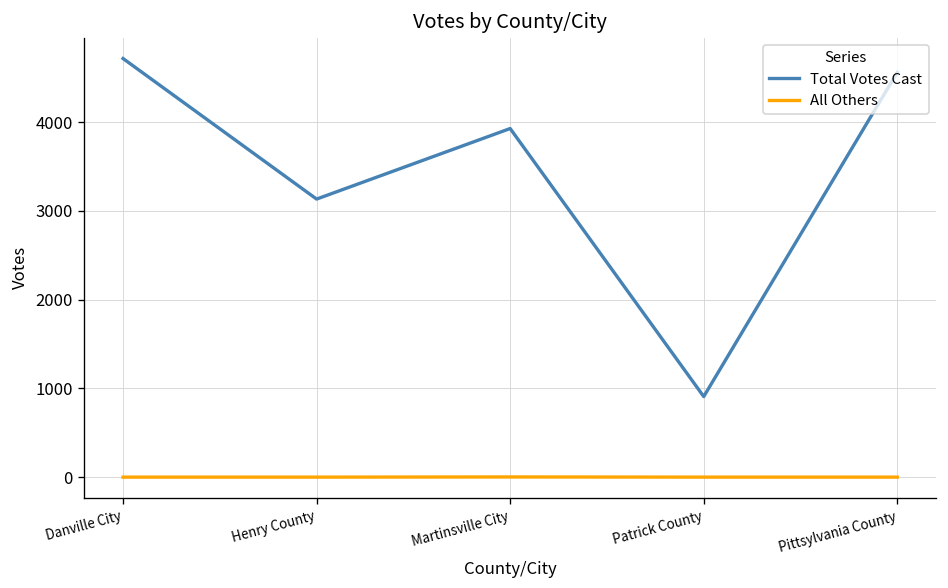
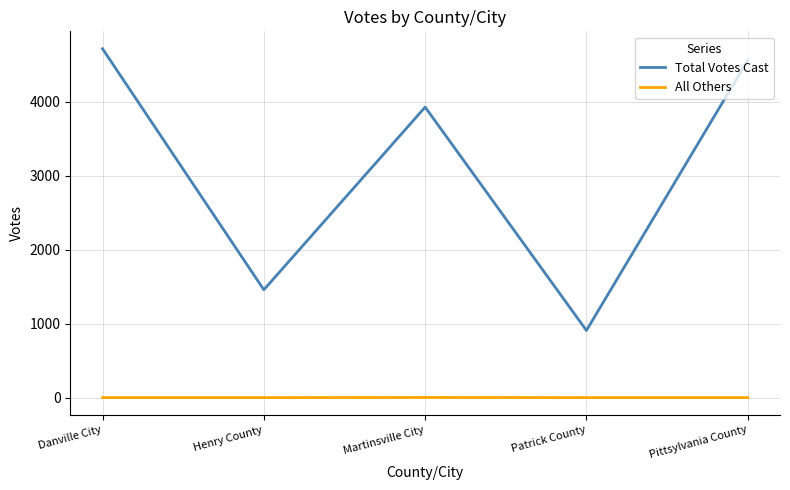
  {
    "Total Votes Cast": {
      "Danville City": 4700,
-     "Henry County": 3100,
+     "Henry County": 1500,
      "Martinsville City": 3900,
      "Patrick County": 900
    },
    "All Others": {
      "Danville City": 0,
      "Henry County": 0,
      "Martinsville City": 0,
      "Patrick County": 0,
      "Pittsylvania County": 0
    }
  }
